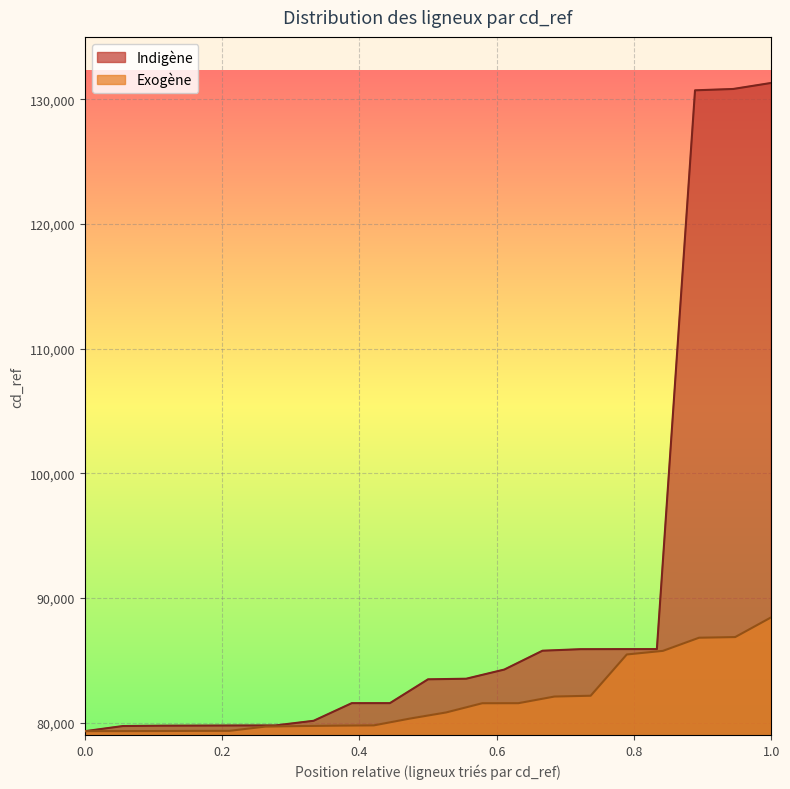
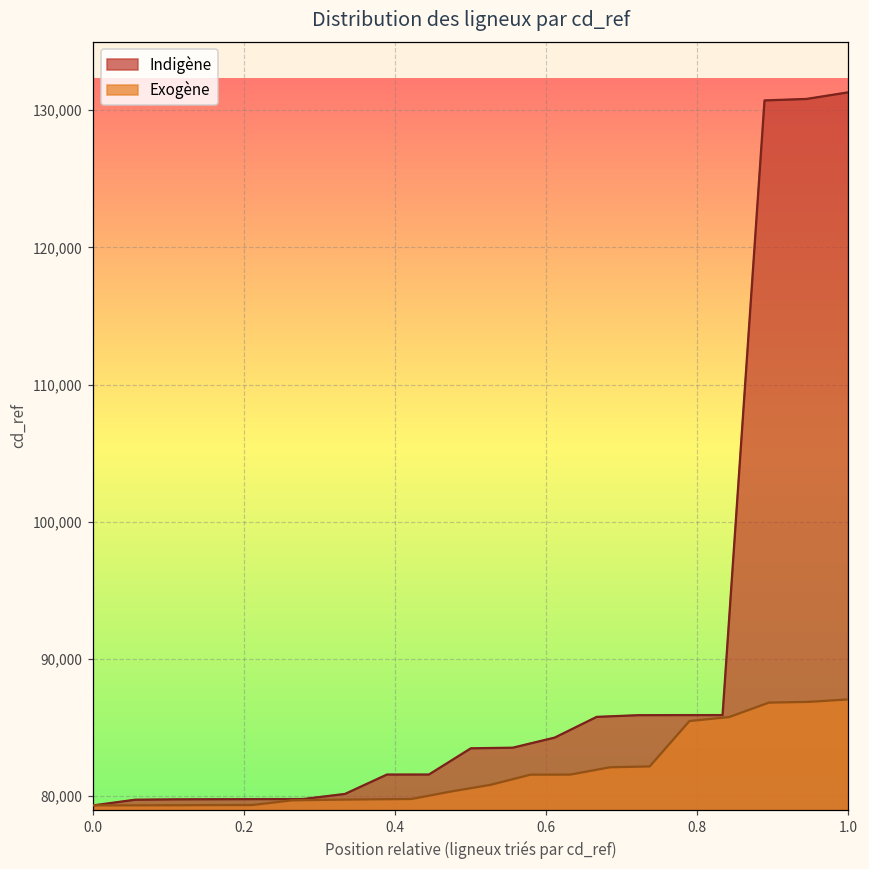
  {
    "Indigène": {
      "1.0": "131,300"
    },
    "Exogène": {
-     "1.0": "88,500"
+     "1.0": "87,100"
    }
  }
